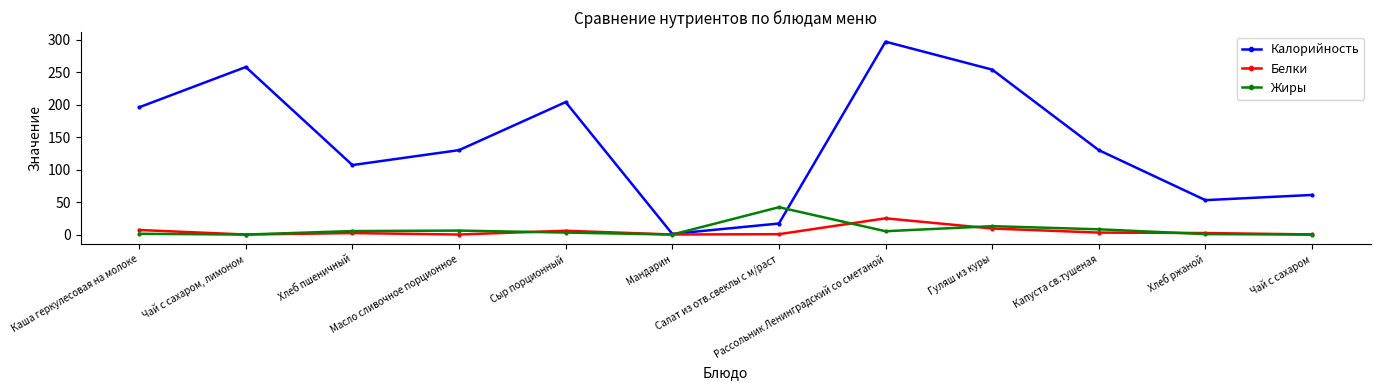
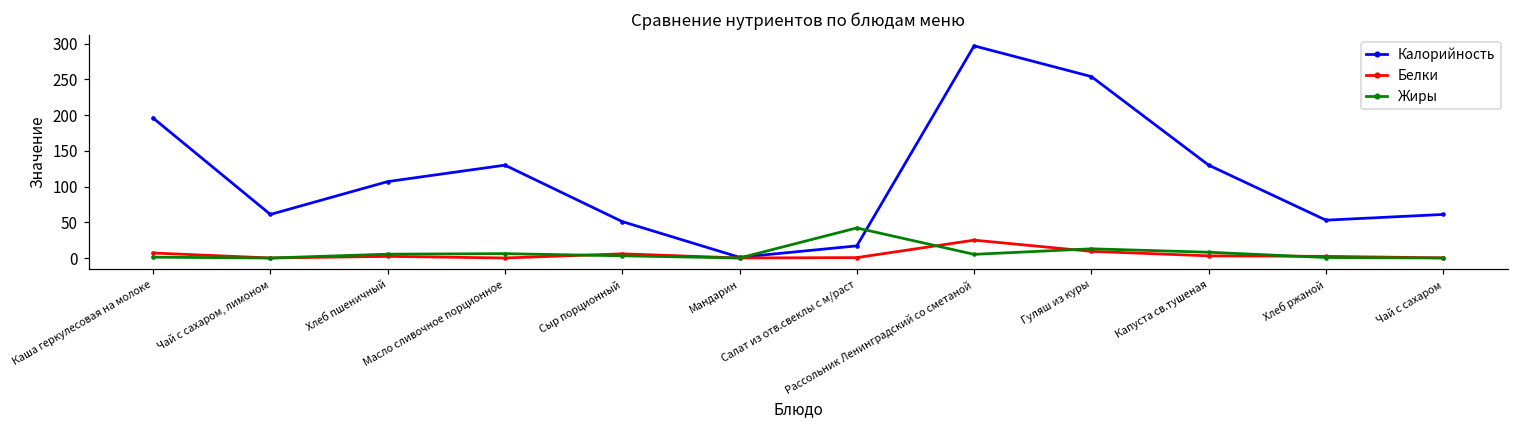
  {
    "Калорийность": {
      "Каша геркулесовая на молоке": 200,
-     "Чай с сахаром, лимоном": 260,
+     "Чай с сахаром, лимоном": 60,
      "Хлеб пшеничный": 110,
      "Масло сливочное порционное": 130,
-     "Сыр порционный": 200,
+     "Сыр порционный": 50,
      "Салат из отв.свеклы с м/раст": 20,
      "Рассольник Ленинградский со сметаной": 300,
      "Гуляш из куры": 250,
      "Капуста св.тушеная": 130,
      "Хлеб ржаной": 50,
      "Чай с сахаром": 60
    },
    "Белки": {
      "Каша геркулесовая на молоке": 10,
      "Масло сливочное порционное": 0,
      "Салат из отв.свеклы с м/раст": 0,
      "Рассольник Ленинградский со сметаной": 30,
      "Капуста св.тушеная": 0
    },
    "Жиры": {
      "Каша геркулесовая на молоке": 0,
      "Масло сливочное порционное": 10,
      "Салат из отв.свеклы с м/раст": 40,
      "Рассольник Ленинградский со сметаной": 10,
      "Капуста св.тушеная": 10
    }
  }
